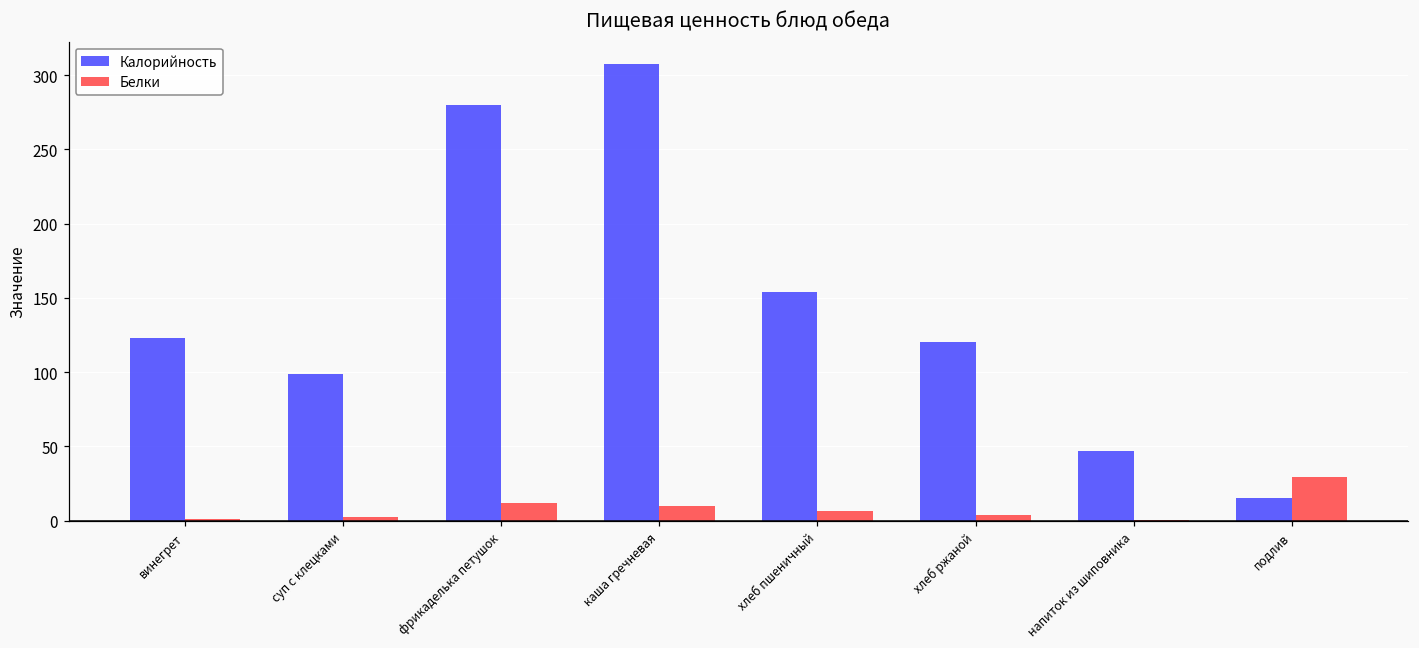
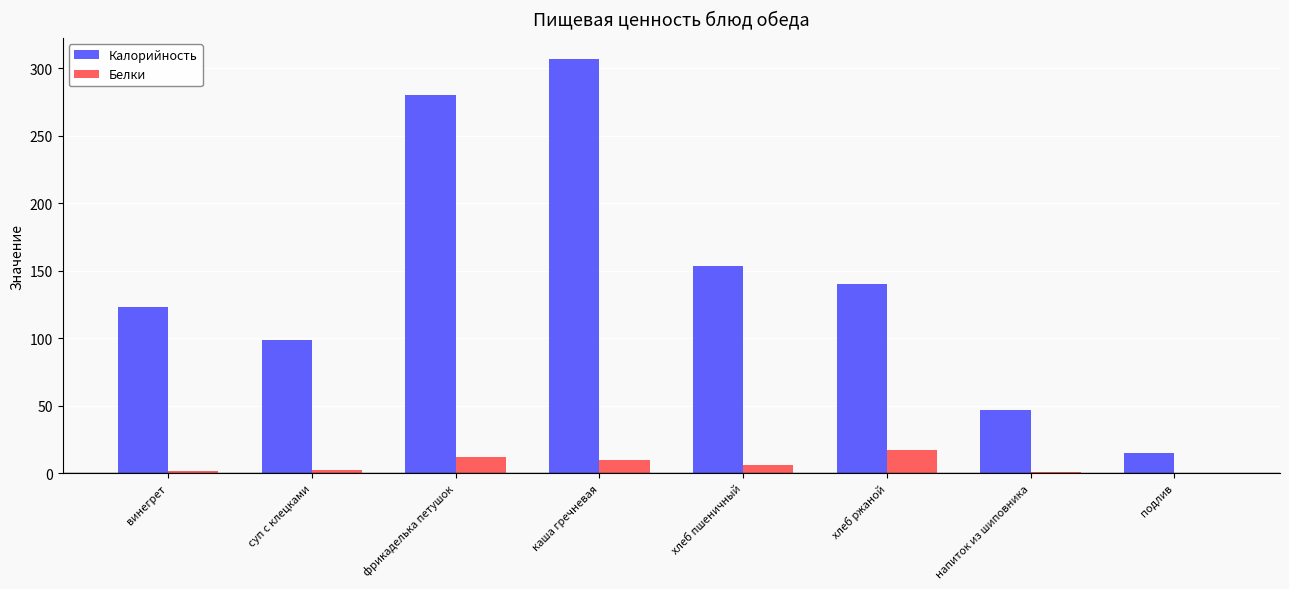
  {
    "Калорийность": {
      "винегрет": 123,
      "суп с клецками": 99,
      "фрикаделька петушок": 280,
      "каша гречневая": 307,
      "хлеб пшеничный": 154,
-     "хлеб ржаной": 120,
+     "хлеб ржаной": 140,
      "напиток из шиповника": 47,
      "подлив": 15
    },
    "Белки": {
      "суп с клецками": 2,
      "фрикаделька петушок": 12,
      "каша гречневая": 10,
      "хлеб пшеничный": 6,
-     "хлеб ржаной": 4,
-     "подлив": 30
+     "хлеб ржаной": 17,
+     "подлив": 0
    }
  }
